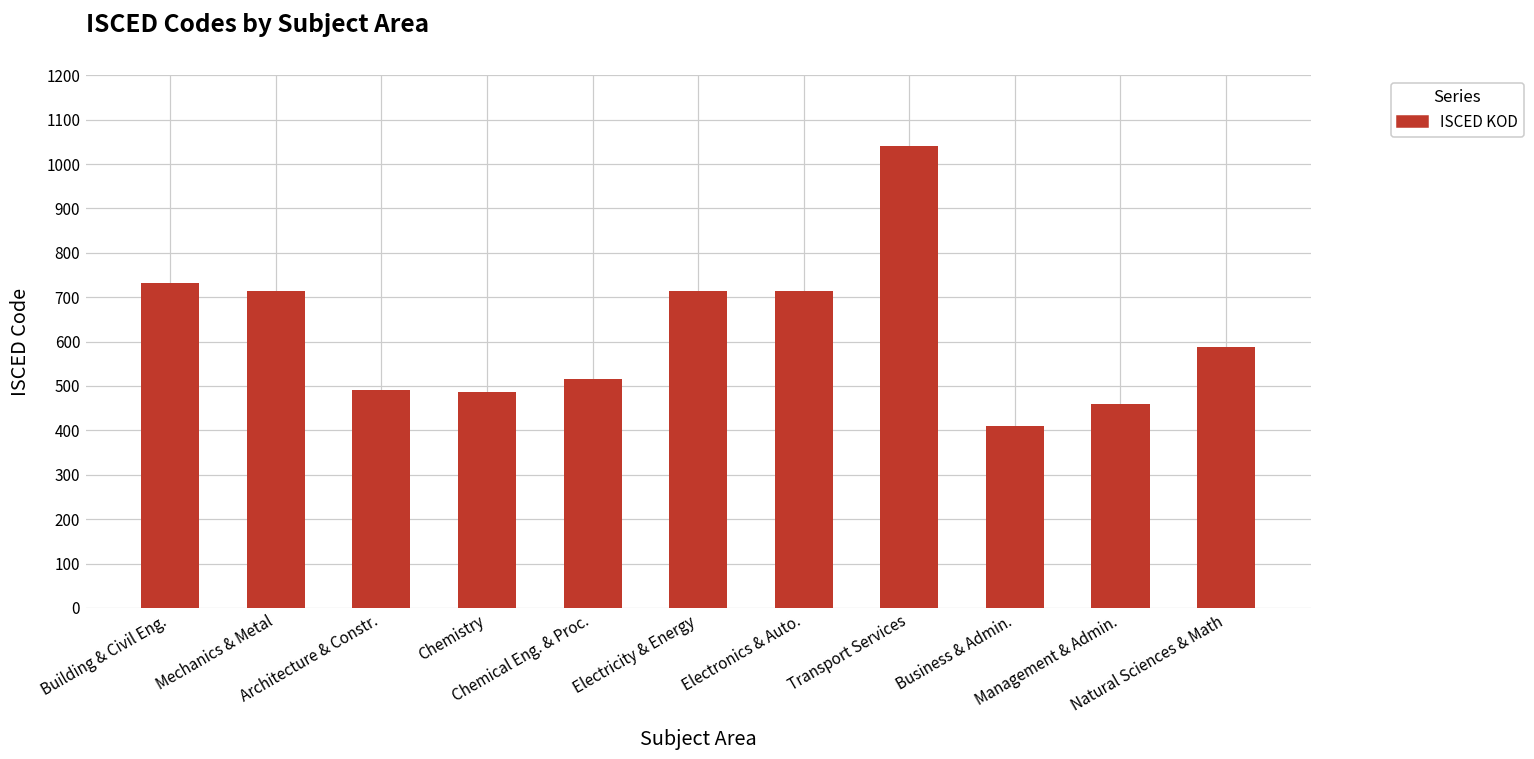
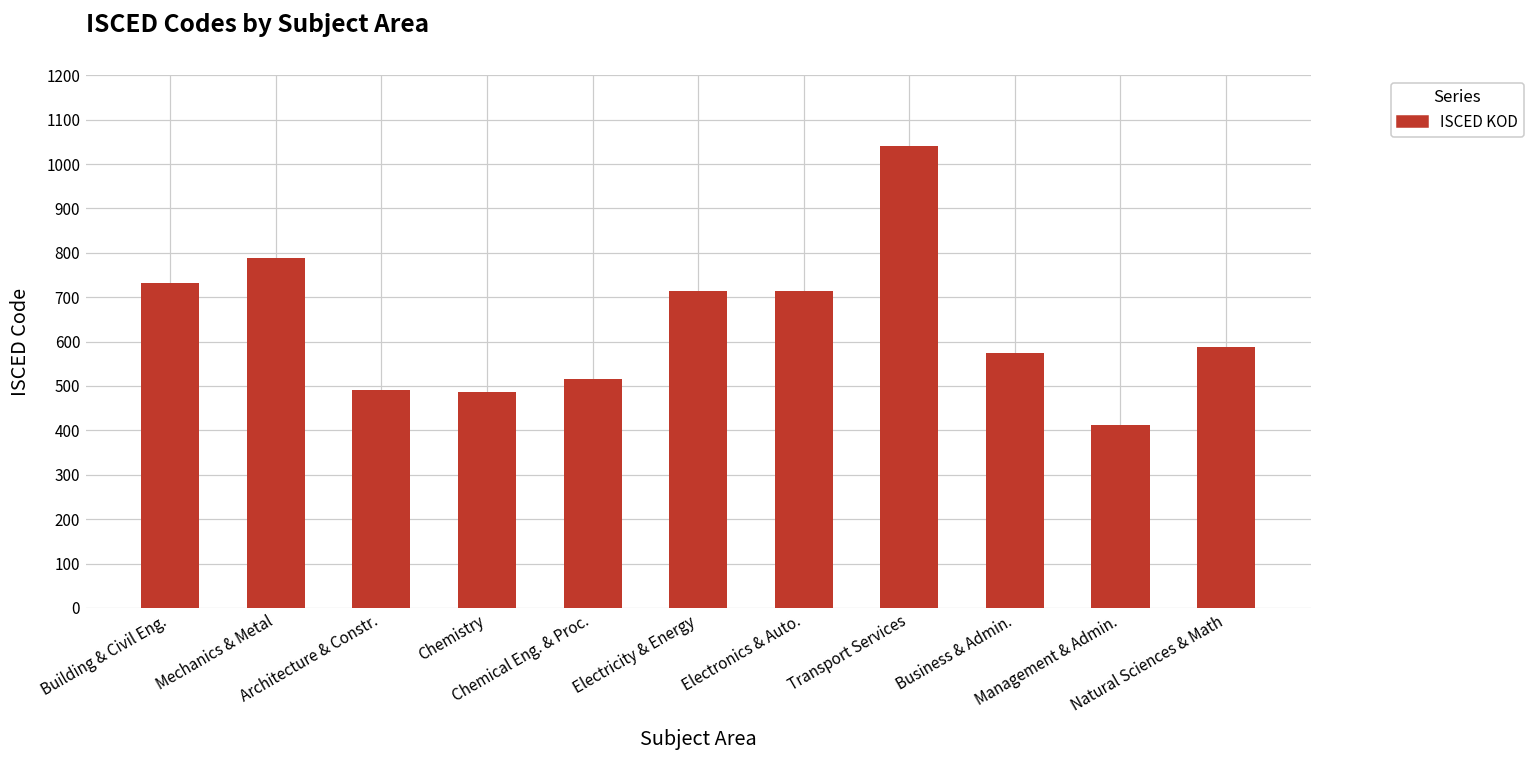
  {
    "Building & Civil Eng.": 730,
-   "Mechanics & Metal": 720,
+   "Mechanics & Metal": 790,
    "Architecture & Constr.": 490,
    "Chemistry": 490,
    "Chemical Eng. & Proc.": 520,
    "Electricity & Energy": 710,
    "Electronics & Auto.": 710,
    "Transport Services": 1040,
-   "Business & Admin.": 410,
-   "Management & Admin.": 460,
+   "Business & Admin.": 580,
+   "Management & Admin.": 410,
    "Natural Sciences & Math": 590
  }
